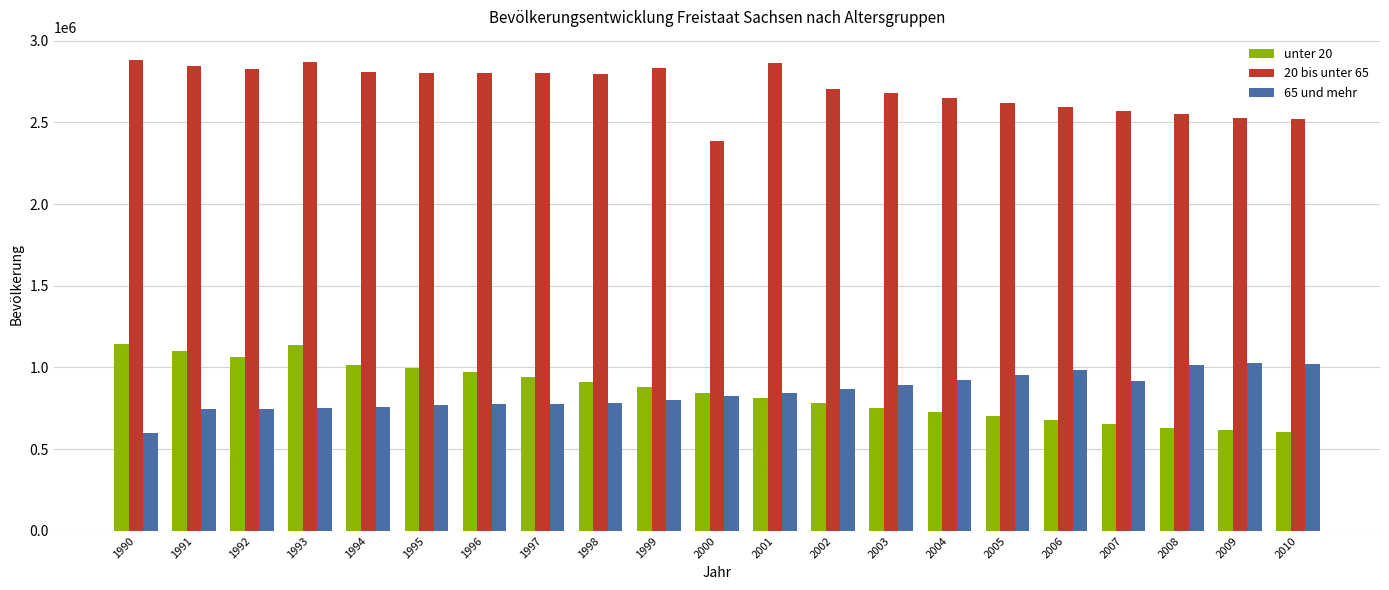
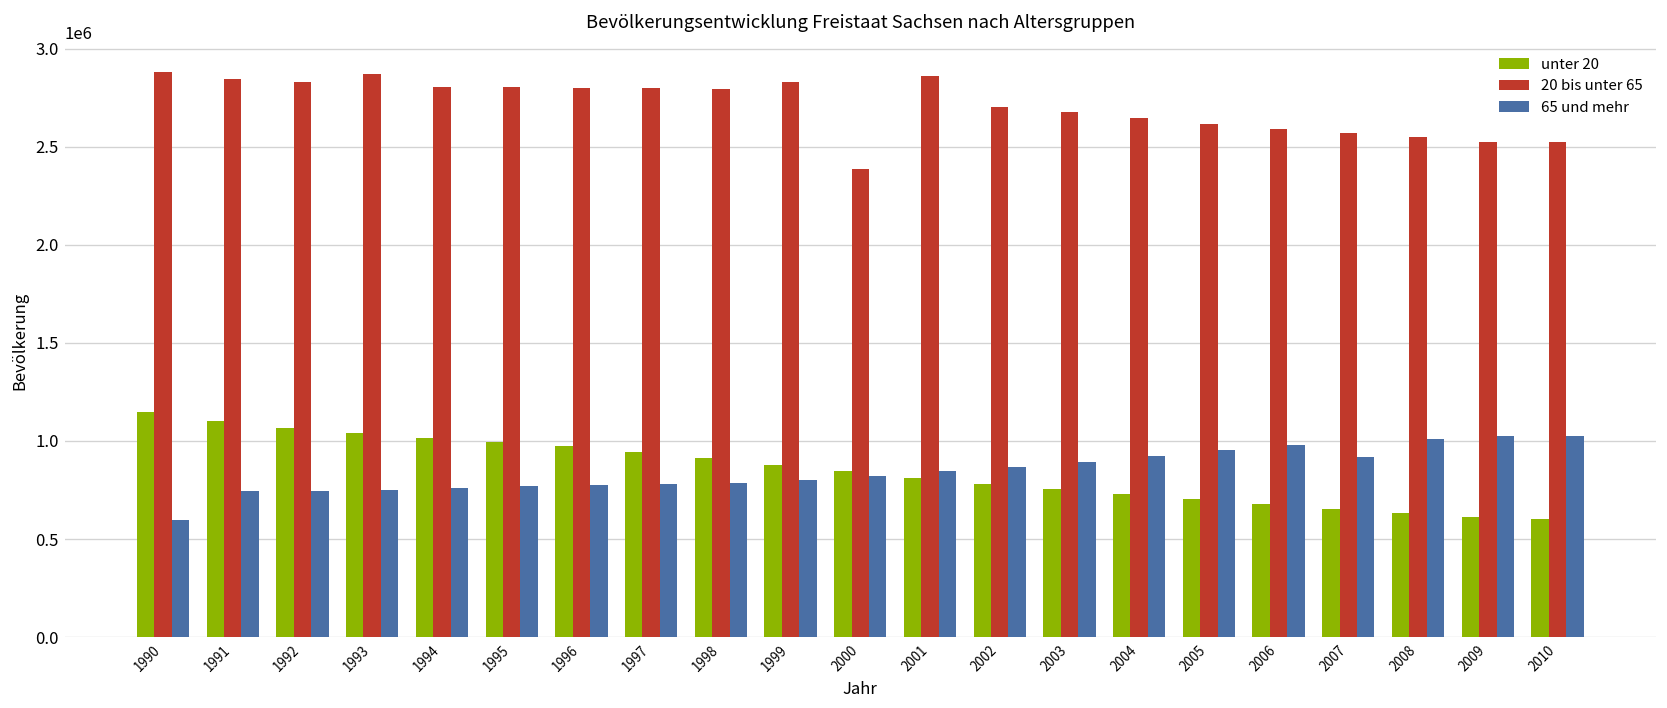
  {
    "unter 20": {
      "1990": 1150000,
      "1991": 1100000,
      "1992": 1070000,
-     "1993": 1130000,
+     "1993": 1040000,
      "1994": 1020000,
      "1995": 990000,
      "1996": 970000,
      "1997": 940000,
      "1998": 910000,
      "1999": 880000,
      "2000": 850000,
      "2001": 810000,
      "2002": 780000,
      "2003": 750000,
      "2004": 730000,
      "2005": 700000,
      "2006": 680000,
      "2007": 650000,
      "2008": 630000,
      "2009": 610000,
      "2010": 600000
    },
    "20 bis unter 65": {
      "1990": 2880000,
      "1991": 2840000,
      "1992": 2830000,
      "1993": 2870000,
      "1994": 2810000,
      "1995": 2800000,
      "1996": 2800000,
      "1997": 2800000,
      "1998": 2790000,
      "1999": 2830000,
      "2000": 2380000,
      "2001": 2860000,
      "2002": 2700000,
      "2003": 2680000,
      "2004": 2650000,
      "2005": 2620000,
      "2006": 2590000,
      "2007": 2570000,
      "2008": 2550000,
      "2009": 2530000,
      "2010": 2520000
    },
    "65 und mehr": {
      "1990": 600000,
      "1991": 750000,
      "1992": 750000,
      "1993": 750000,
      "1994": 760000,
      "1995": 770000,
      "1996": 770000,
      "1997": 780000,
      "1998": 780000,
      "1999": 800000,
      "2000": 820000,
      "2001": 850000,
      "2002": 870000,
      "2003": 890000,
      "2004": 920000,
      "2005": 950000,
      "2006": 980000,
      "2007": 920000,
      "2008": 1010000,
      "2009": 1030000,
      "2010": 1020000
    }
  }
